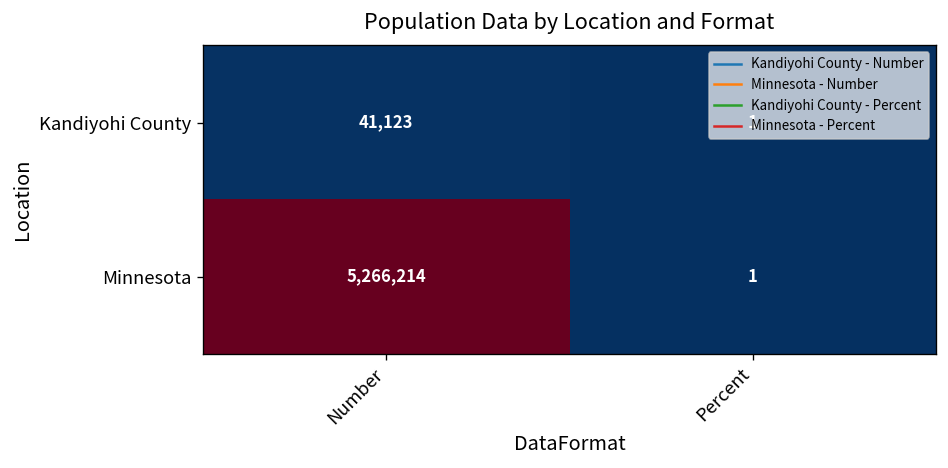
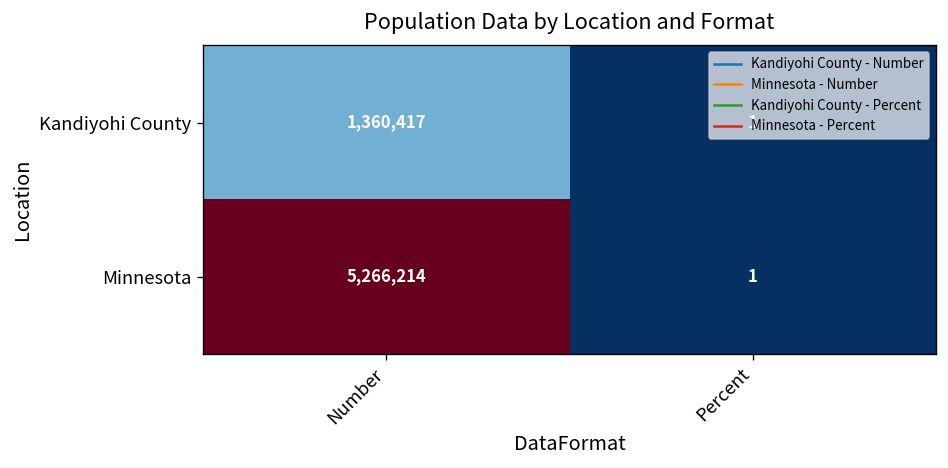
  {
    "Kandiyohi County": {
-     "Number": "41,123"
+     "Number": "1,360,417"
    },
    "Minnesota": {
      "Number": "5,266,214",
      "Percent": "1"
    }
  }
